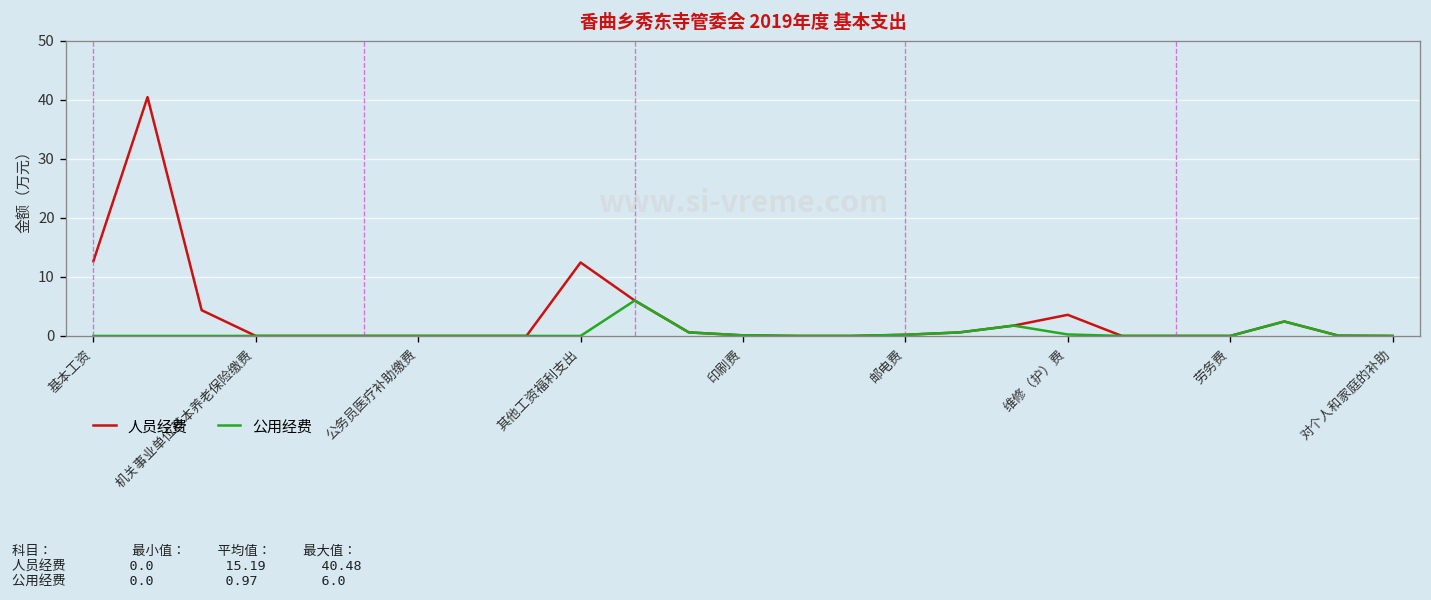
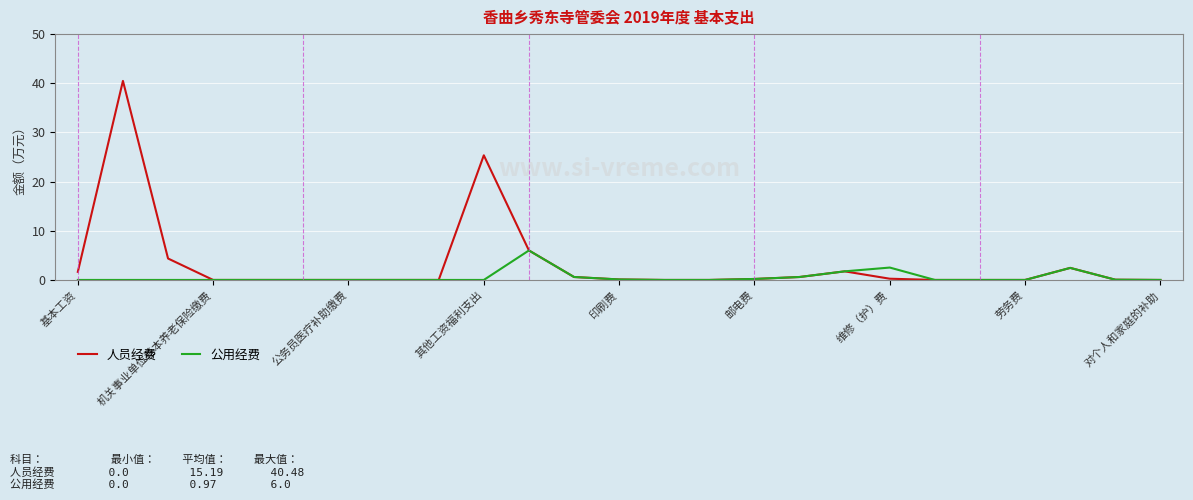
  {
    "人员经费": {
-     "基本工资": 13,
-     "其他工资福利支出": 12,
-     "维修（护）费": 4
+     "基本工资": 2,
+     "其他工资福利支出": 25,
+     "维修（护）费": 0
    },
    "公用经费": {
      "基本工资": 0,
      "其他工资福利支出": 0,
-     "维修（护）费": 0
+     "维修（护）费": 3
    }
  }
